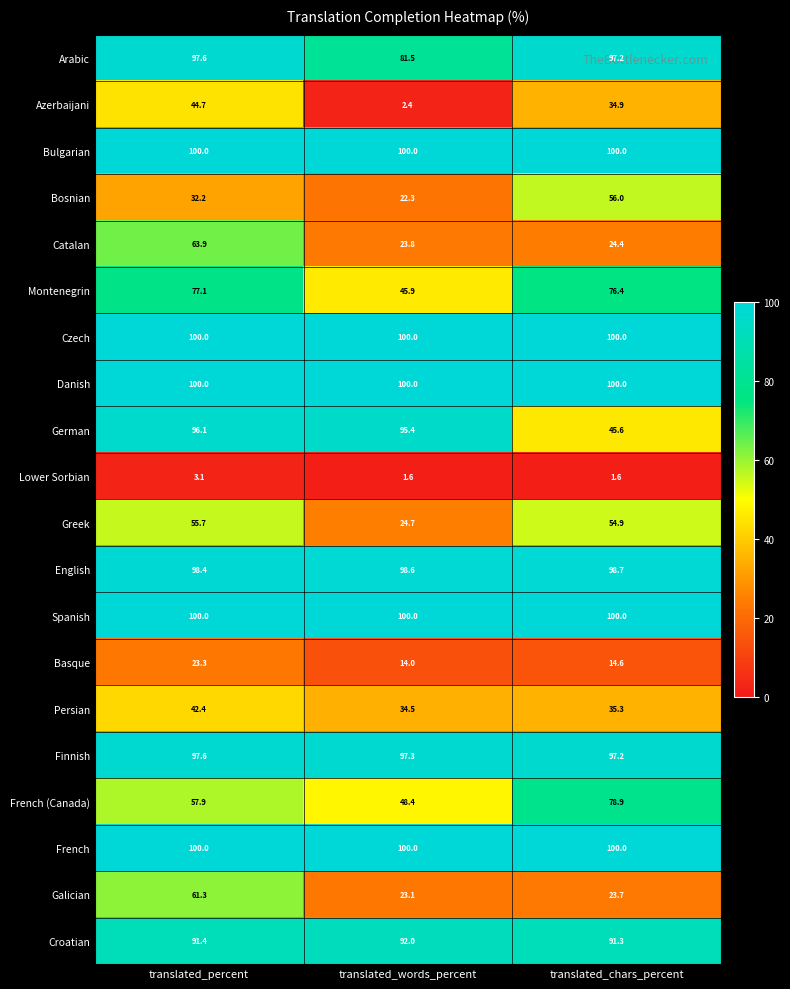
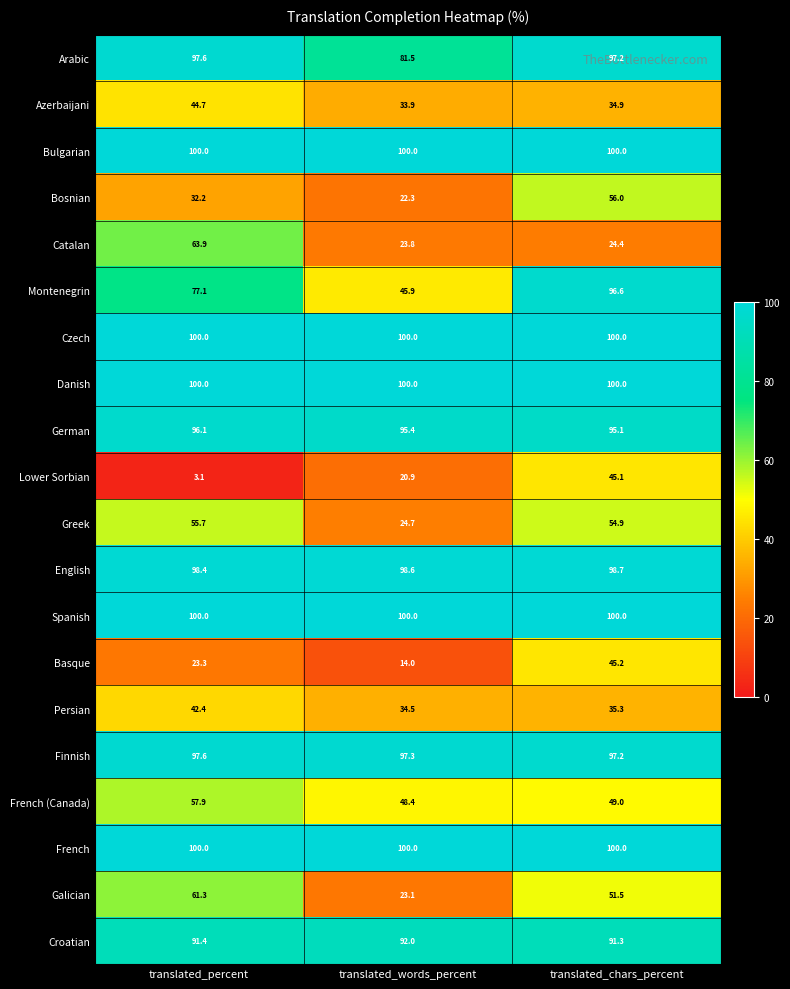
  {
    "Arabic": {
      "translated_percent": 97.6,
      "translated_words_percent": 81.5
    },
    "Azerbaijani": {
      "translated_percent": 44.7,
-     "translated_words_percent": 2.4,
+     "translated_words_percent": 33.9,
      "translated_chars_percent": 34.9
    },
    "Bulgarian": {
      "translated_percent": 100.0,
      "translated_words_percent": 100.0,
      "translated_chars_percent": 100.0
    },
    "Bosnian": {
      "translated_percent": 32.2,
      "translated_words_percent": 22.3,
      "translated_chars_percent": 56.0
    },
    "Catalan": {
      "translated_percent": 63.9,
      "translated_words_percent": 23.8,
      "translated_chars_percent": 24.4
    },
    "Montenegrin": {
      "translated_percent": 77.1,
      "translated_words_percent": 45.9,
-     "translated_chars_percent": 76.4
+     "translated_chars_percent": 96.6
    },
    "Czech": {
      "translated_percent": 100.0,
      "translated_words_percent": 100.0,
      "translated_chars_percent": 100.0
    },
    "Danish": {
      "translated_percent": 100.0,
      "translated_words_percent": 100.0,
      "translated_chars_percent": 100.0
    },
    "German": {
      "translated_percent": 96.1,
      "translated_words_percent": 95.4,
-     "translated_chars_percent": 45.6
+     "translated_chars_percent": 95.1
    },
    "Lower Sorbian": {
      "translated_percent": 3.1,
-     "translated_words_percent": 1.6,
-     "translated_chars_percent": 1.6
+     "translated_words_percent": 20.9,
+     "translated_chars_percent": 45.1
    },
    "Greek": {
      "translated_percent": 55.7,
      "translated_words_percent": 24.7,
      "translated_chars_percent": 54.9
    },
    "English": {
      "translated_percent": 98.4,
      "translated_words_percent": 98.6,
      "translated_chars_percent": 98.7
    },
    "Spanish": {
      "translated_percent": 100.0,
      "translated_words_percent": 100.0,
      "translated_chars_percent": 100.0
    },
    "Basque": {
      "translated_percent": 23.3,
      "translated_words_percent": 14.0,
-     "translated_chars_percent": 14.6
+     "translated_chars_percent": 45.2
    },
    "Persian": {
      "translated_percent": 42.4,
      "translated_words_percent": 34.5,
      "translated_chars_percent": 35.3
    },
    "Finnish": {
      "translated_percent": 97.6,
      "translated_words_percent": 97.3,
      "translated_chars_percent": 97.2
    },
    "French (Canada)": {
      "translated_percent": 57.9,
      "translated_words_percent": 48.4,
-     "translated_chars_percent": 78.9
+     "translated_chars_percent": 49.0
    },
    "French": {
      "translated_percent": 100.0,
      "translated_words_percent": 100.0,
      "translated_chars_percent": 100.0
    },
    "Galician": {
      "translated_percent": 61.3,
      "translated_words_percent": 23.1,
-     "translated_chars_percent": 23.7
+     "translated_chars_percent": 51.5
    },
    "Croatian": {
      "translated_percent": 91.4,
      "translated_words_percent": 92.0,
      "translated_chars_percent": 91.3
    }
  }
